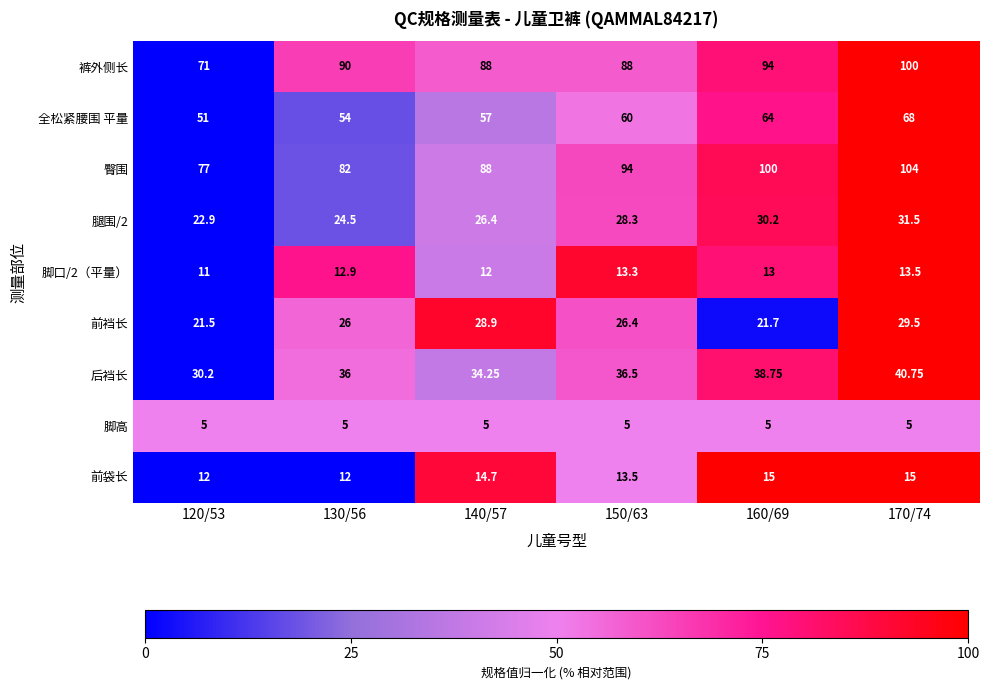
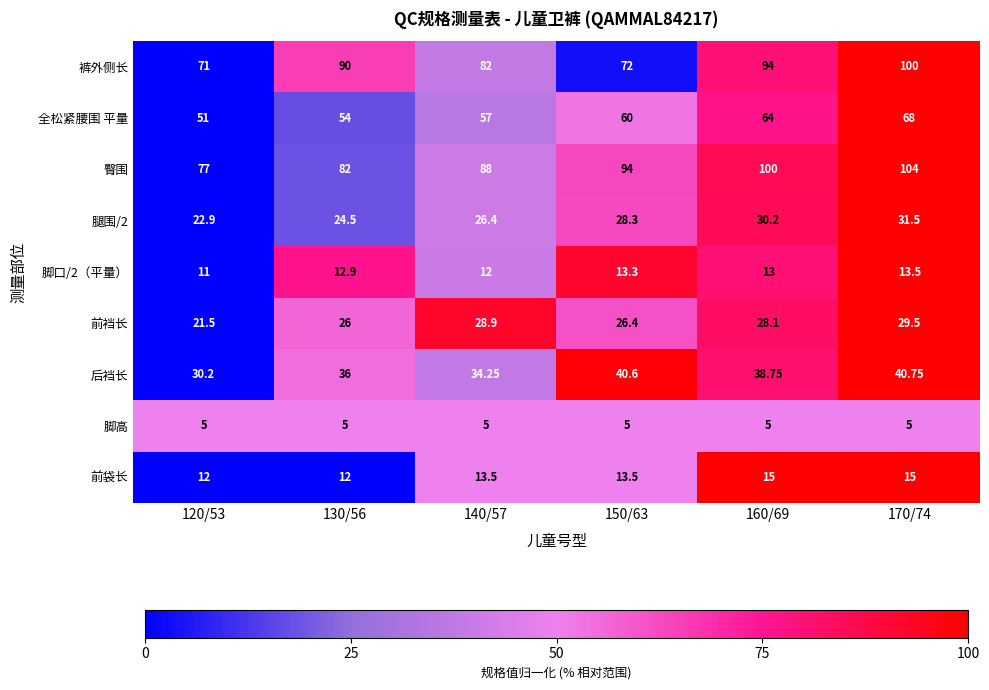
  {
    "裤外侧长": {
      "120/53": 71,
      "130/56": 90,
-     "140/57": 88,
-     "150/63": 88,
+     "140/57": 82,
+     "150/63": 72,
      "160/69": 94,
      "170/74": 100
    },
    "全松紧腰围 平量": {
      "120/53": 51,
      "130/56": 54,
      "140/57": 57,
      "150/63": 60,
      "160/69": 64,
      "170/74": 68
    },
    "臀围": {
      "120/53": 77,
      "130/56": 82,
      "140/57": 88,
      "150/63": 94,
      "160/69": 100,
      "170/74": 104
    },
    "腿围/2": {
      "120/53": 22.9,
      "130/56": 24.5,
      "140/57": 26.4,
      "150/63": 28.3,
      "160/69": 30.2,
      "170/74": 31.5
    },
    "脚口/2（平量）": {
      "120/53": 11,
      "130/56": 12.9,
      "140/57": 12,
      "150/63": 13.3,
      "160/69": 13,
      "170/74": 13.5
    },
    "前裆长": {
      "120/53": 21.5,
      "130/56": 26,
      "140/57": 28.9,
      "150/63": 26.4,
-     "160/69": 21.7,
+     "160/69": 28.1,
      "170/74": 29.5
    },
    "后裆长": {
      "120/53": 30.2,
      "130/56": 36,
      "140/57": 34.25,
-     "150/63": 36.5,
+     "150/63": 40.6,
      "160/69": 38.75,
      "170/74": 40.75
    },
    "脚高": {
      "120/53": 5,
      "130/56": 5,
      "140/57": 5,
      "150/63": 5,
      "160/69": 5,
      "170/74": 5
    },
    "前袋长": {
      "120/53": 12,
      "130/56": 12,
-     "140/57": 14.7,
+     "140/57": 13.5,
      "150/63": 13.5,
      "160/69": 15,
      "170/74": 15
    }
  }
